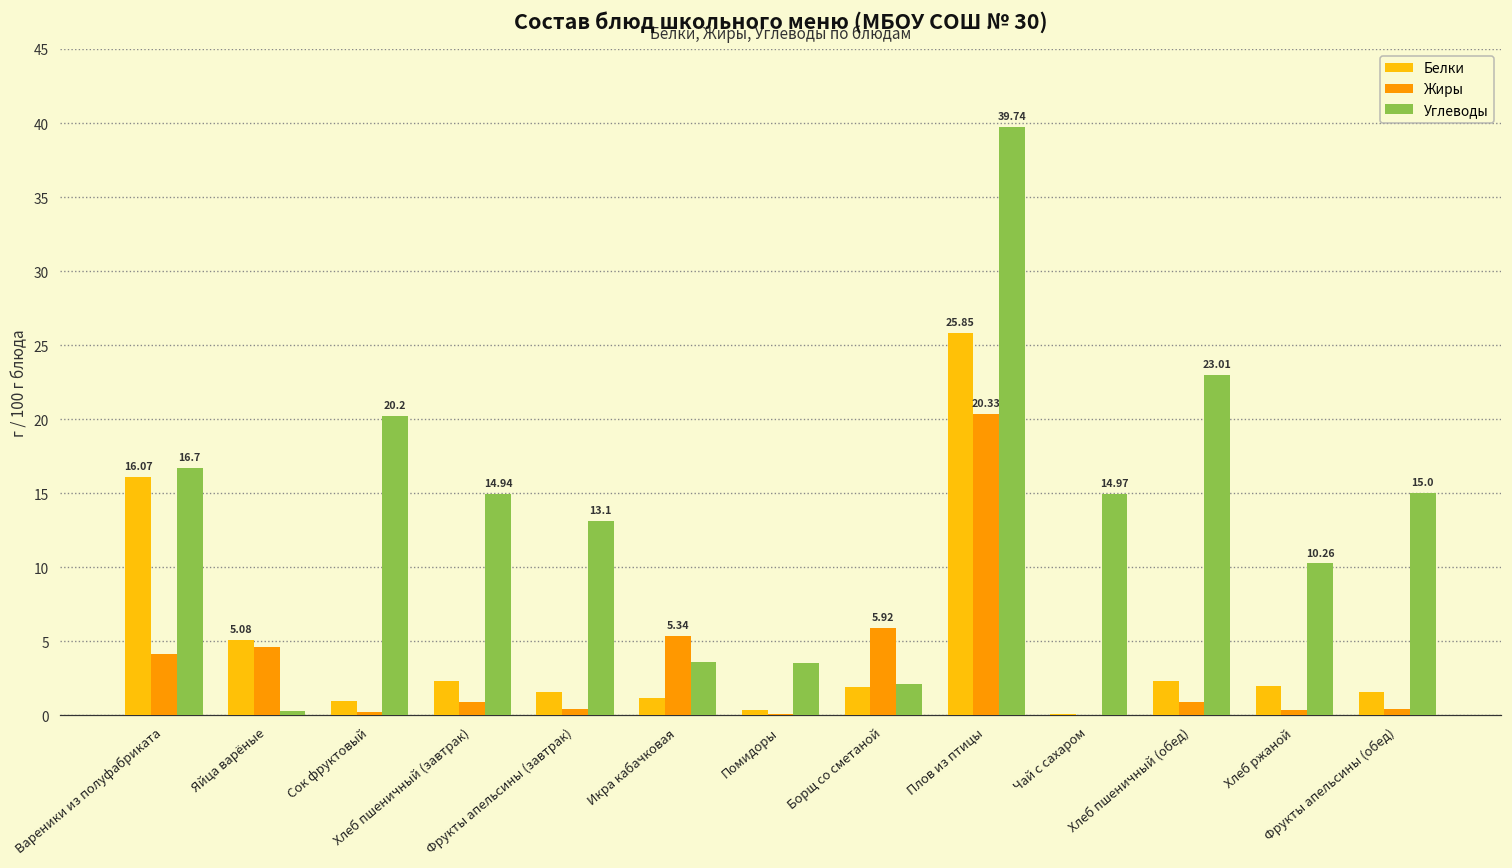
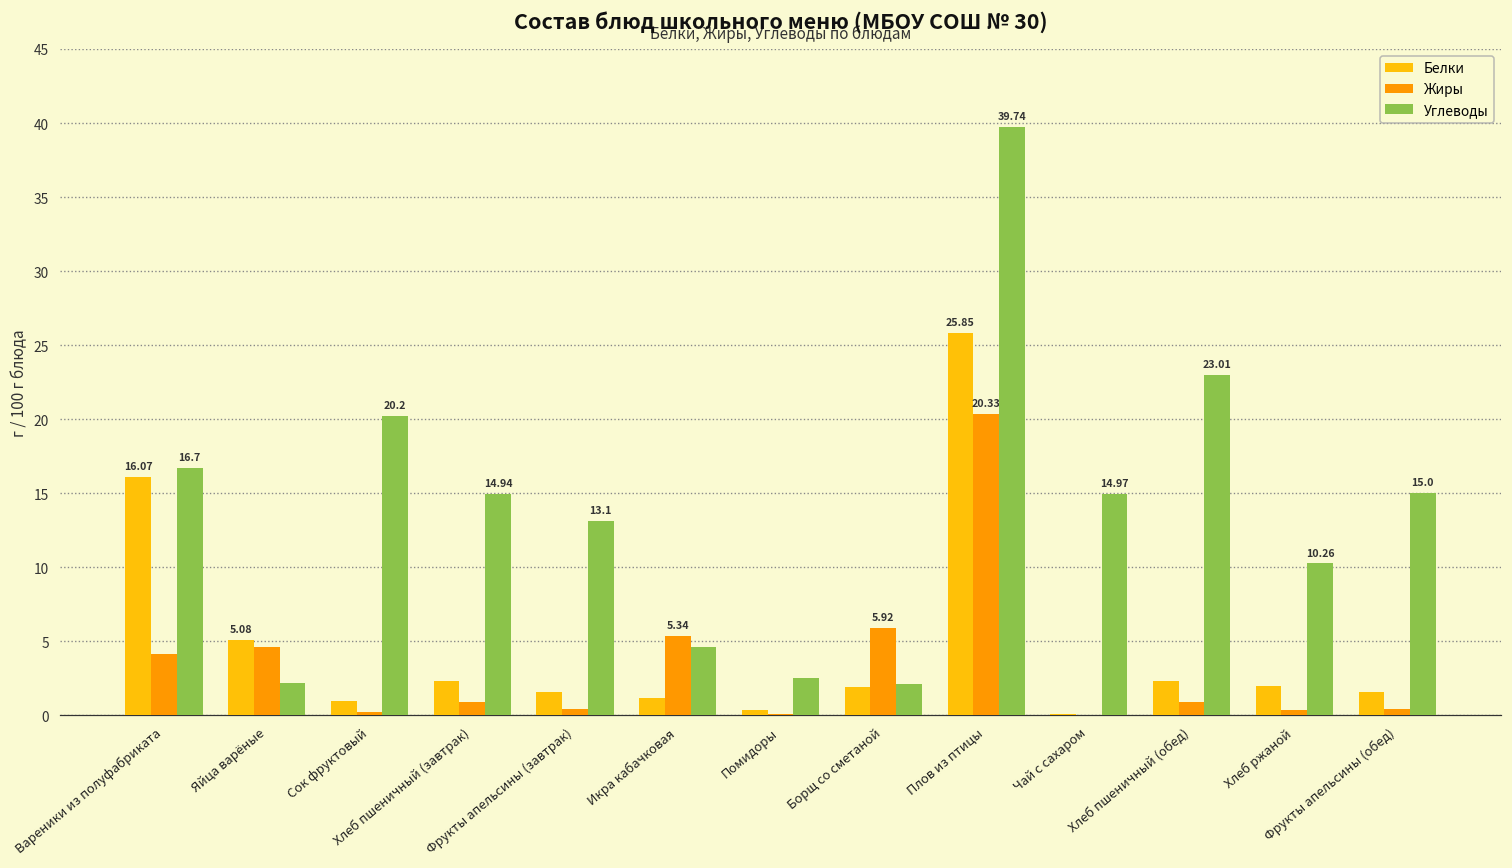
  {
    "Углеводы": {
-     "Яйца варёные": 0.3,
-     "Икра кабачковая": 3.6,
-     "Помидоры": 3.5,
+     "Яйца варёные": 2.2,
+     "Икра кабачковая": 4.6,
+     "Помидоры": 2.5,
      "Борщ со сметаной": 2.2
    }
  }
